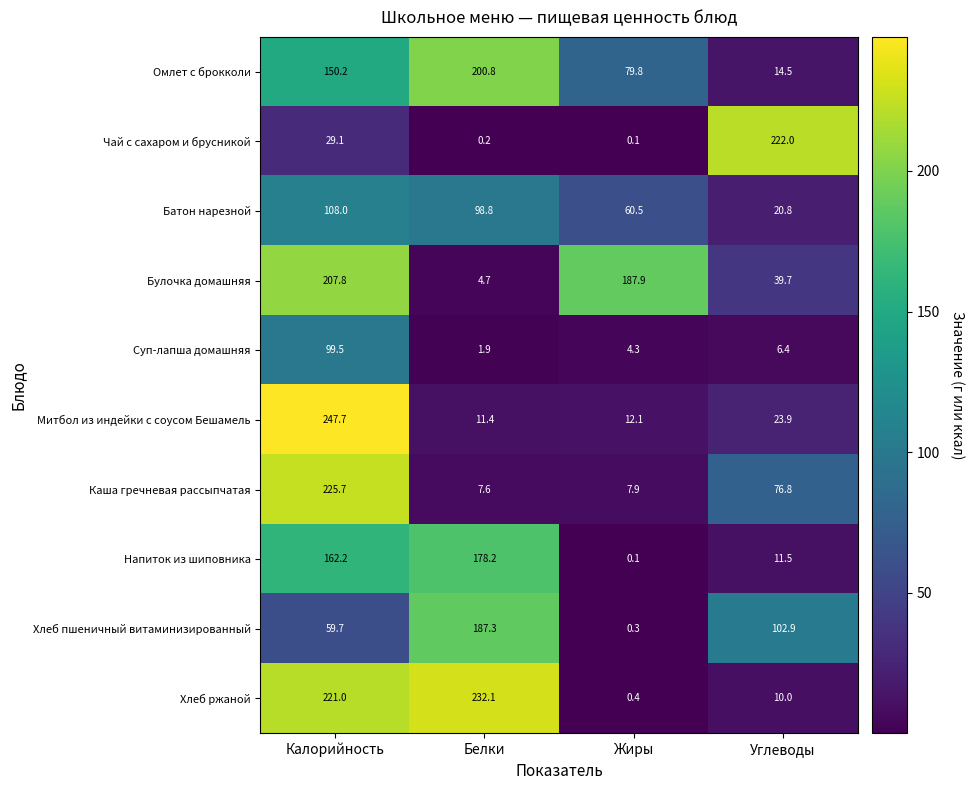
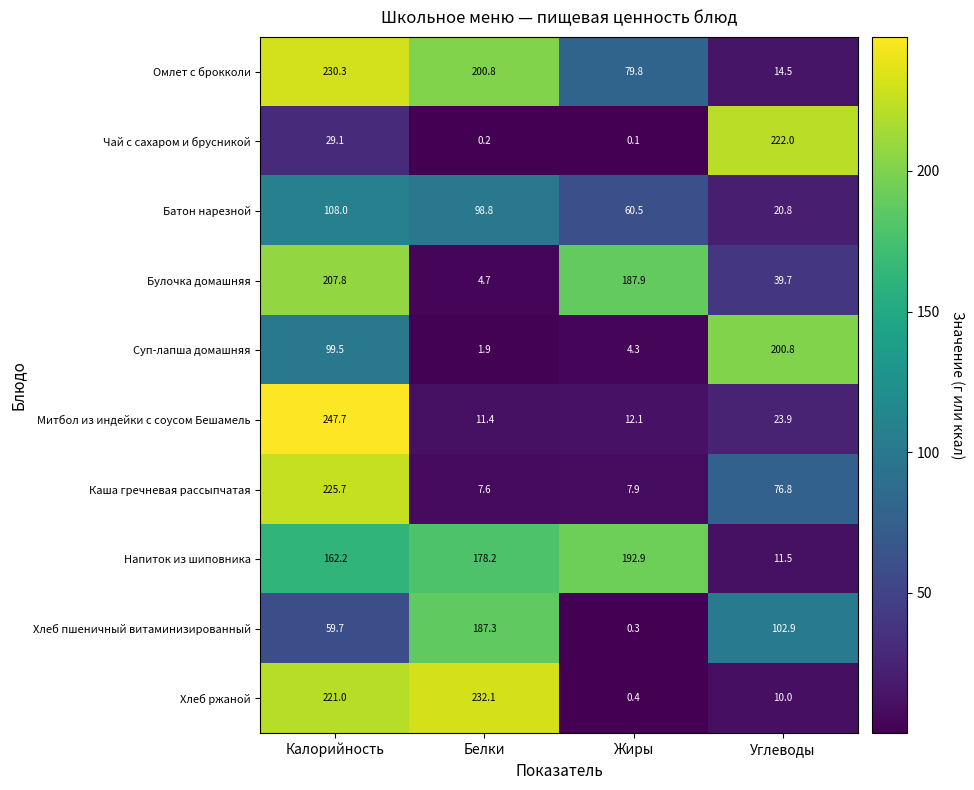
  {
    "Омлет с брокколи": {
-     "Калорийность": 150.2,
+     "Калорийность": 230.3,
      "Белки": 200.8,
      "Жиры": 79.8,
      "Углеводы": 14.5
    },
    "Чай с сахаром и брусникой": {
      "Калорийность": 29.1,
      "Белки": 0.2,
      "Жиры": 0.1,
      "Углеводы": 222.0
    },
    "Батон нарезной": {
      "Калорийность": 108.0,
      "Белки": 98.8,
      "Жиры": 60.5,
      "Углеводы": 20.8
    },
    "Булочка домашняя": {
      "Калорийность": 207.8,
      "Белки": 4.7,
      "Жиры": 187.9,
      "Углеводы": 39.7
    },
    "Суп-лапша домашняя": {
      "Калорийность": 99.5,
      "Белки": 1.9,
      "Жиры": 4.3,
-     "Углеводы": 6.4
+     "Углеводы": 200.8
    },
    "Митбол из индейки с соусом Бешамель": {
      "Калорийность": 247.7,
      "Белки": 11.4,
      "Жиры": 12.1,
      "Углеводы": 23.9
    },
    "Каша гречневая рассыпчатая": {
      "Калорийность": 225.7,
      "Белки": 7.6,
      "Жиры": 7.9,
      "Углеводы": 76.8
    },
    "Напиток из шиповника": {
      "Калорийность": 162.2,
      "Белки": 178.2,
-     "Жиры": 0.1,
+     "Жиры": 192.9,
      "Углеводы": 11.5
    },
    "Хлеб пшеничный витаминизированный": {
      "Калорийность": 59.7,
      "Белки": 187.3,
      "Жиры": 0.3,
      "Углеводы": 102.9
    },
    "Хлеб ржаной": {
      "Калорийность": 221.0,
      "Белки": 232.1,
      "Жиры": 0.4,
      "Углеводы": 10.0
    }
  }
